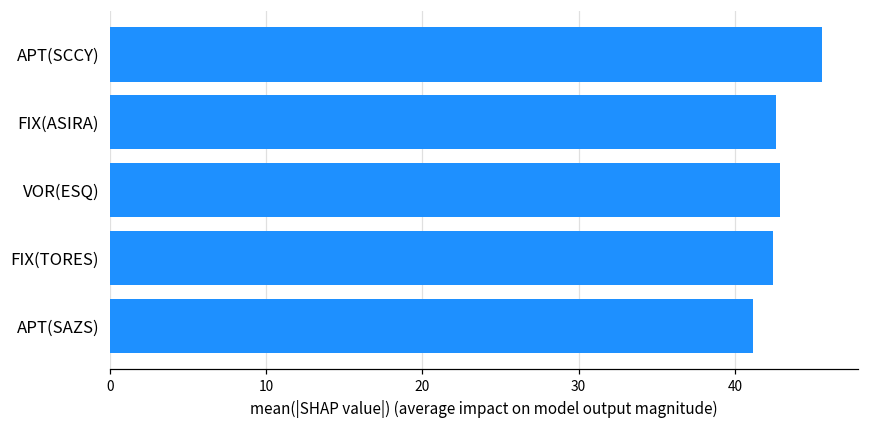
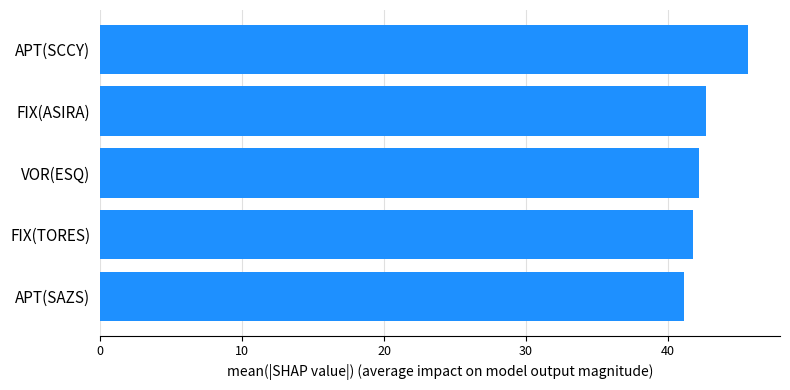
  {
    "APT(SCCY)": 45.6,
    "FIX(ASIRA)": 42.7,
-   "VOR(ESQ)": 42.9,
-   "FIX(TORES)": 42.5,
+   "VOR(ESQ)": 42.2,
+   "FIX(TORES)": 41.7,
    "APT(SAZS)": 41.2
  }
